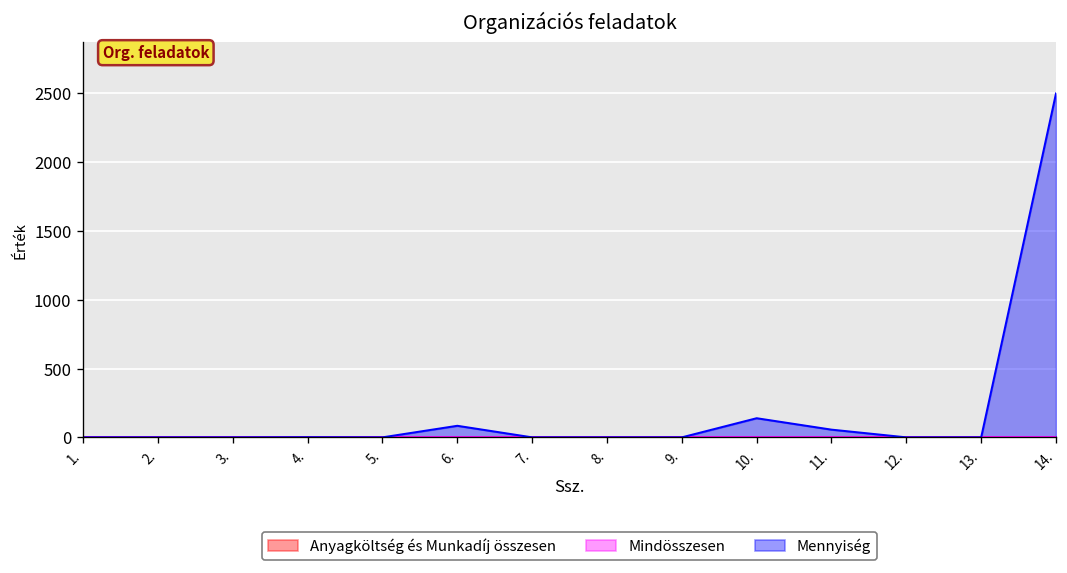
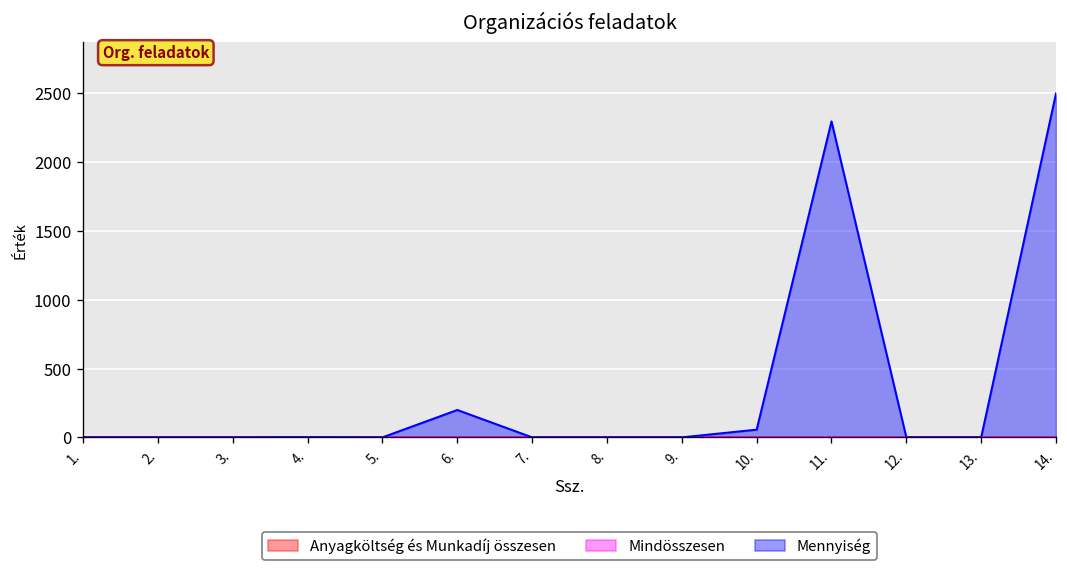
  {
    "Mindösszesen": {
      "6.": 0,
      "10.": 0,
      "11.": 0,
      "14.": 0
    },
    "Mennyiség": {
-     "6.": 90,
-     "10.": 140,
-     "11.": 60,
+     "6.": 200,
+     "10.": 60,
+     "11.": 2300,
      "14.": 2500
    }
  }
